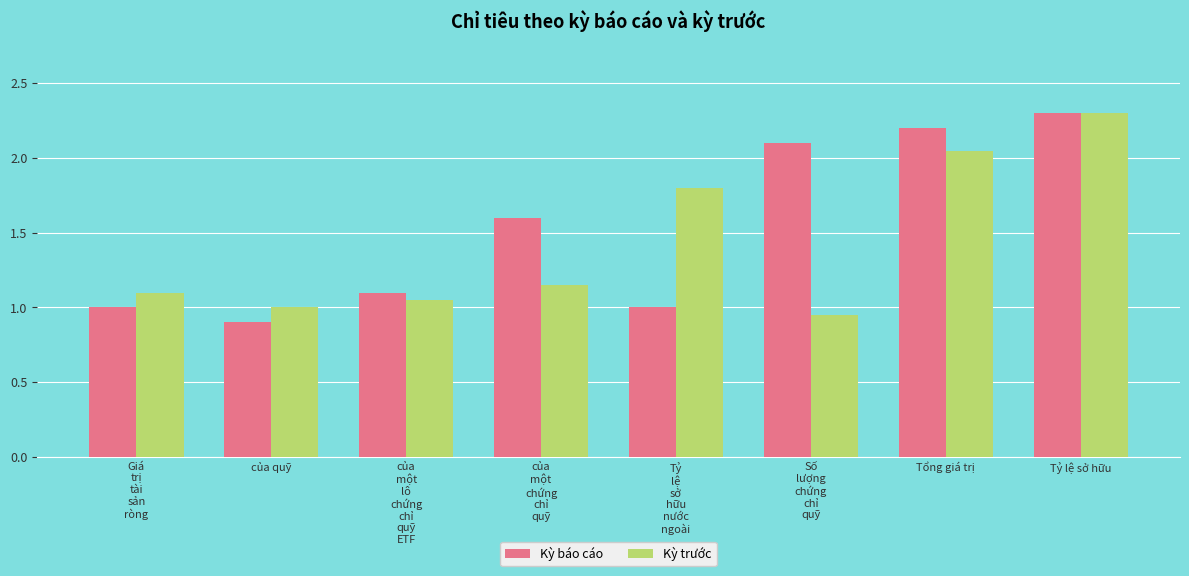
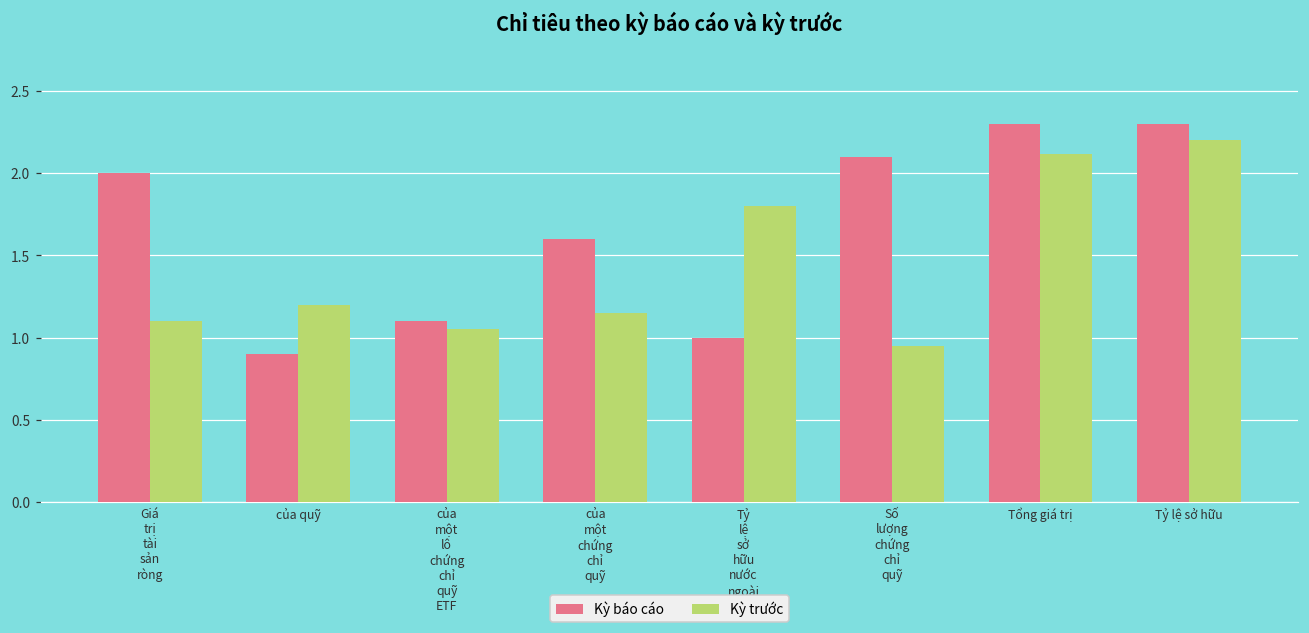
  {
    "Kỳ báo cáo": {
-     "Giá trị tài sản ròng": 1,
+     "Giá trị tài sản ròng": 2,
      "của quỹ": 0.9,
      "của một lô chứng chỉ quỹ ETF": 1.1,
      "của một chứng chỉ quỹ": 1.6,
      "Tỷ lệ sở hữu nước ngoài": 1.0,
      "Số lượng chứng chỉ quỹ": 2.1,
-     "Tổng giá trị": 2.2,
+     "Tổng giá trị": 2.3,
      "Tỷ lệ sở hữu": 2.3
    },
    "Kỳ trước": {
      "Giá trị tài sản ròng": 1.10,
-     "của quỹ": 1.0,
+     "của quỹ": 1.2,
      "của một lô chứng chỉ quỹ ETF": 1.05,
      "của một chứng chỉ quỹ": 1.15,
      "Tỷ lệ sở hữu nước ngoài": 1.80,
      "Số lượng chứng chỉ quỹ": 0.95,
-     "Tổng giá trị": 2.05,
-     "Tỷ lệ sở hữu": 2.3
+     "Tổng giá trị": 2.12,
+     "Tỷ lệ sở hữu": 2.2
    }
  }
